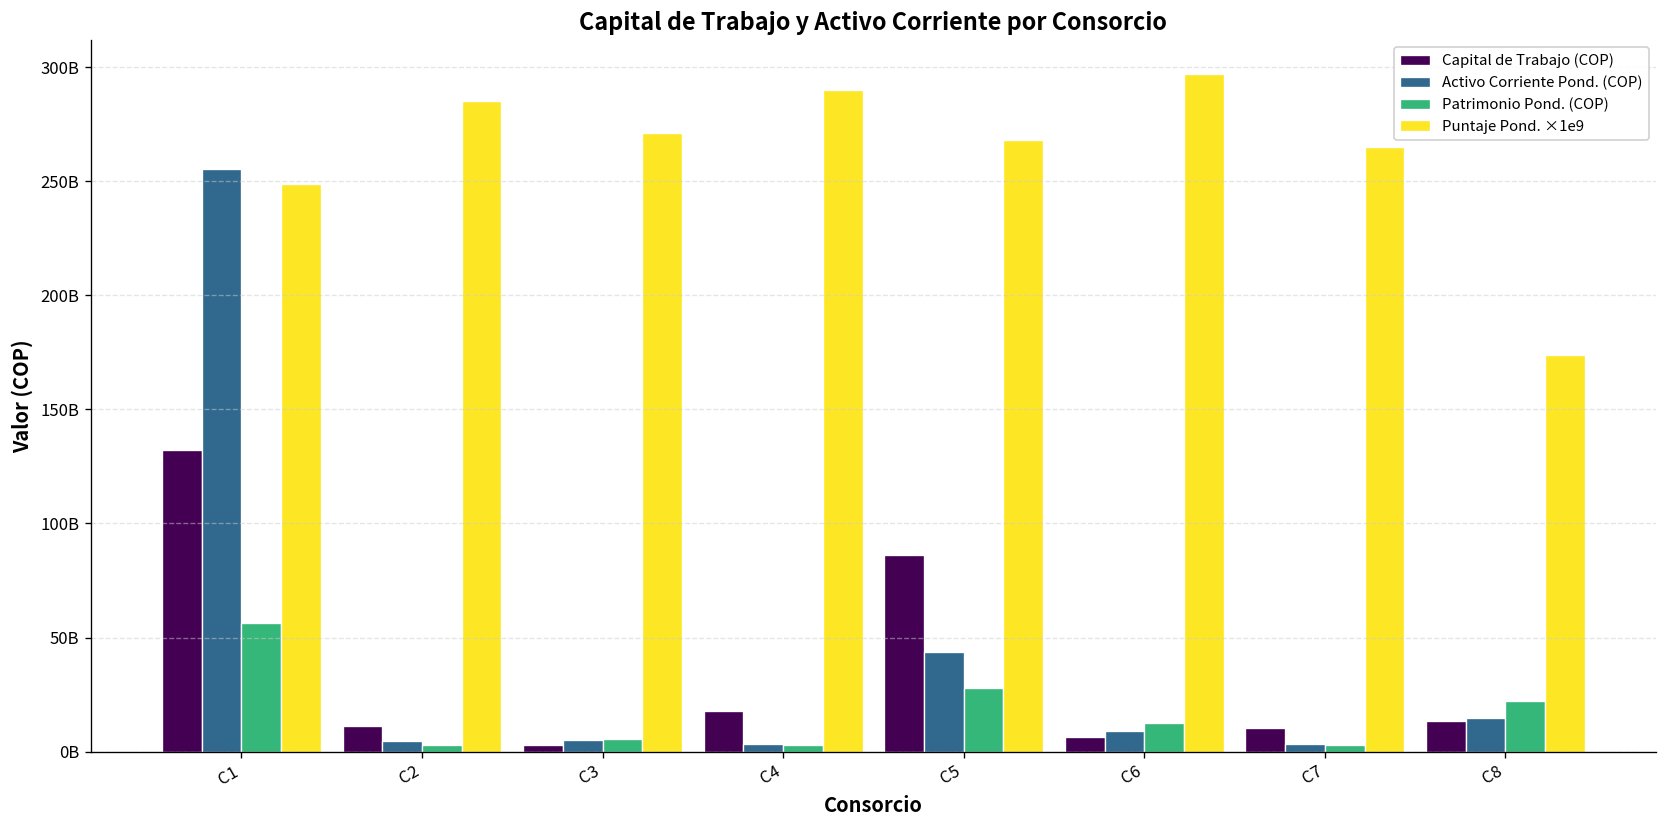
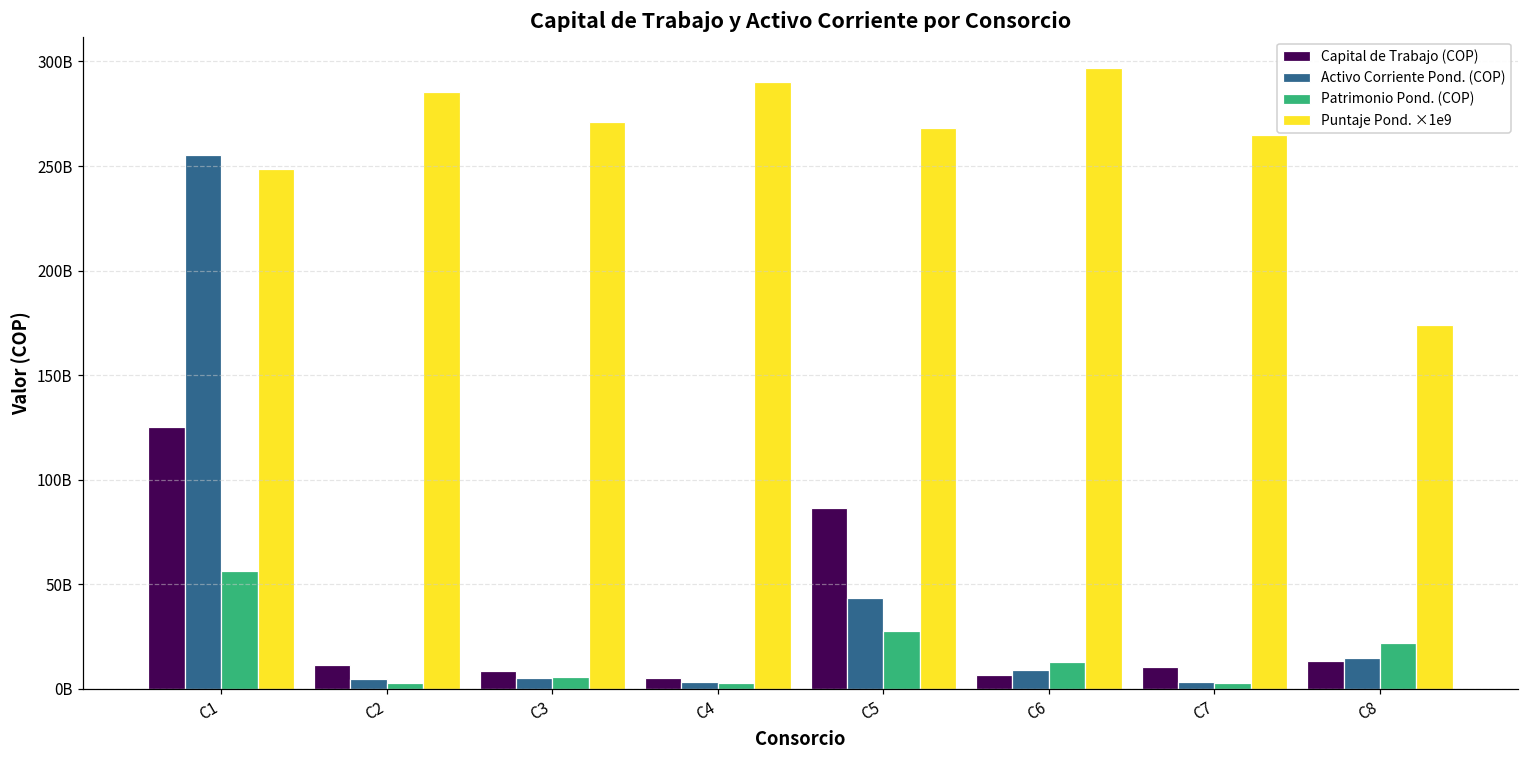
  {
    "Capital de Trabajo (COP)": {
-     "C1": 132000000000,
+     "C1": 125000000000,
      "C2": 11000000000,
-     "C3": 3000000000,
-     "C4": 18000000000,
+     "C3": 9000000000,
+     "C4": 5000000000,
      "C5": 86000000000,
      "C6": 7000000000,
      "C7": 10000000000,
      "C8": 13000000000
    },
    "Activo Corriente Pond. (COP)": {
      "C1": 255000000000,
      "C2": 5000000000,
      "C3": 5000000000,
      "C4": 3000000000,
      "C5": 43000000000,
      "C6": 9000000000,
      "C7": 3000000000,
      "C8": 15000000000
    },
    "Patrimonio Pond. (COP)": {
      "C1": 56000000000,
      "C2": 3000000000,
      "C3": 6000000000,
      "C4": 3000000000,
      "C5": 28000000000,
      "C6": 13000000000,
      "C7": 3000000000,
      "C8": 22000000000
    },
    "Puntaje Pond. ×1e9": {
      "C1": 249000000000,
      "C2": 285000000000,
      "C3": 271000000000,
      "C4": 290000000000,
      "C5": 268000000000,
      "C6": 297000000000,
      "C7": 265000000000,
      "C8": 174000000000
    }
  }
